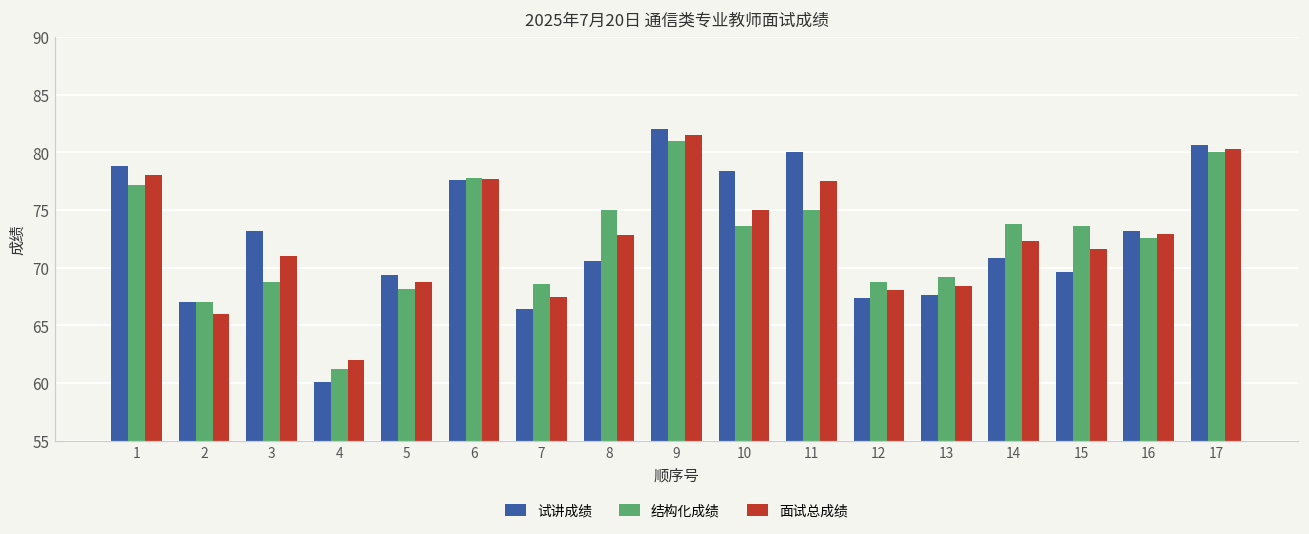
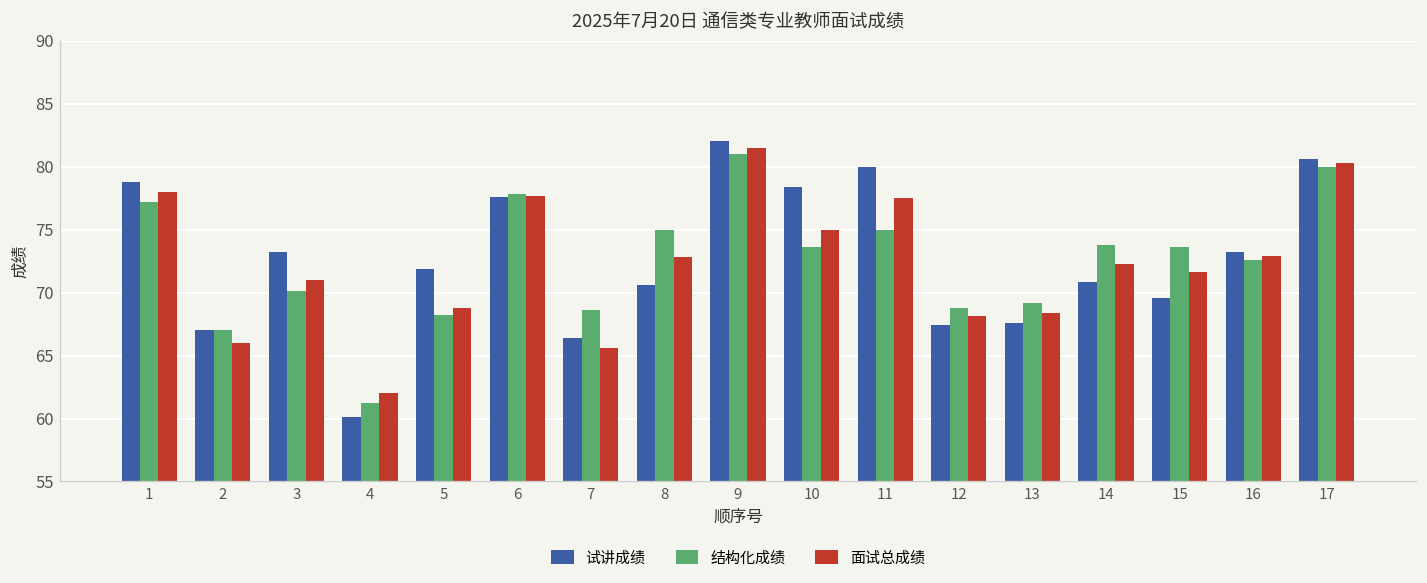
  {
    "试讲成绩": {
      "1": 78.8,
      "2": 67.0,
      "3": 73.2,
      "4": 60.1,
-     "5": 69.4,
+     "5": 71.9,
      "6": 77.6,
      "7": 66.4,
      "8": 70.6,
      "9": 82.0,
      "10": 78.4,
      "11": 80.0,
      "12": 67.4,
      "13": 67.6,
      "14": 70.8,
      "15": 69.6,
      "16": 73.2,
      "17": 80.6
    },
    "结构化成绩": {
      "1": 77.2,
      "2": 67.0,
-     "3": 68.8,
+     "3": 70.1,
      "4": 61.2,
      "5": 68.2,
      "6": 77.8,
      "7": 68.6,
      "8": 75.0,
      "9": 81.0,
      "10": 73.6,
      "11": 75.0,
      "12": 68.8,
      "13": 69.2,
      "14": 73.8,
      "15": 73.6,
      "16": 72.6,
      "17": 80.0
    },
    "面试总成绩": {
      "1": 78.0,
      "2": 66.0,
      "3": 71.0,
      "4": 62.0,
      "5": 68.8,
      "6": 77.7,
-     "7": 67.5,
+     "7": 65.6,
      "8": 72.8,
      "9": 81.5,
      "10": 75.0,
      "11": 77.5,
      "12": 68.1,
      "13": 68.4,
      "14": 72.3,
      "15": 71.6,
      "16": 72.9,
      "17": 80.3
    }
  }
